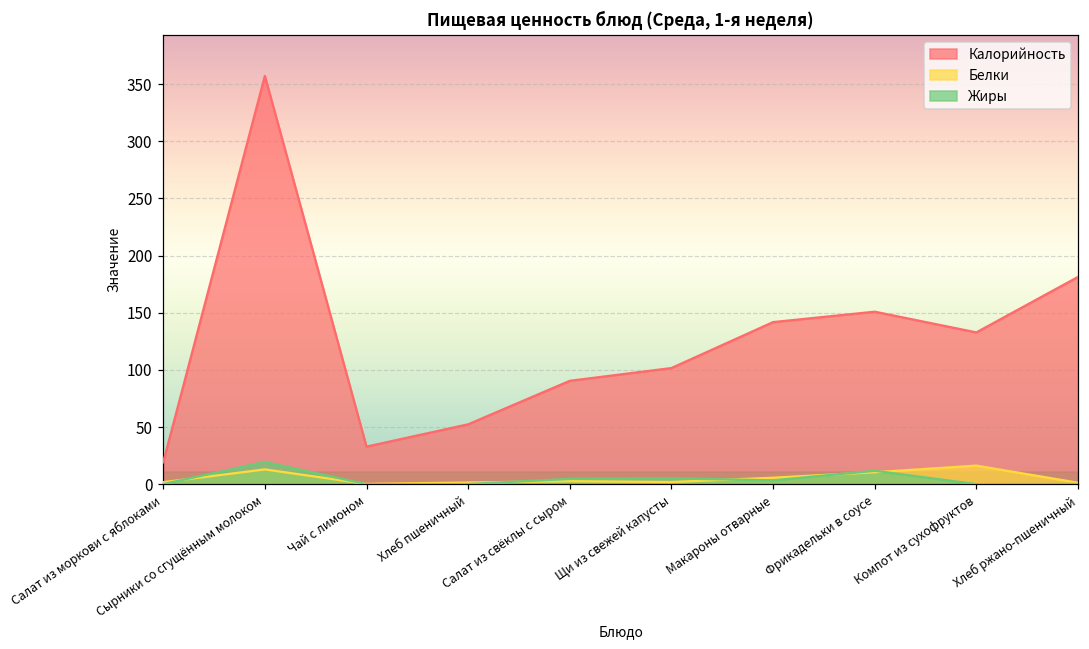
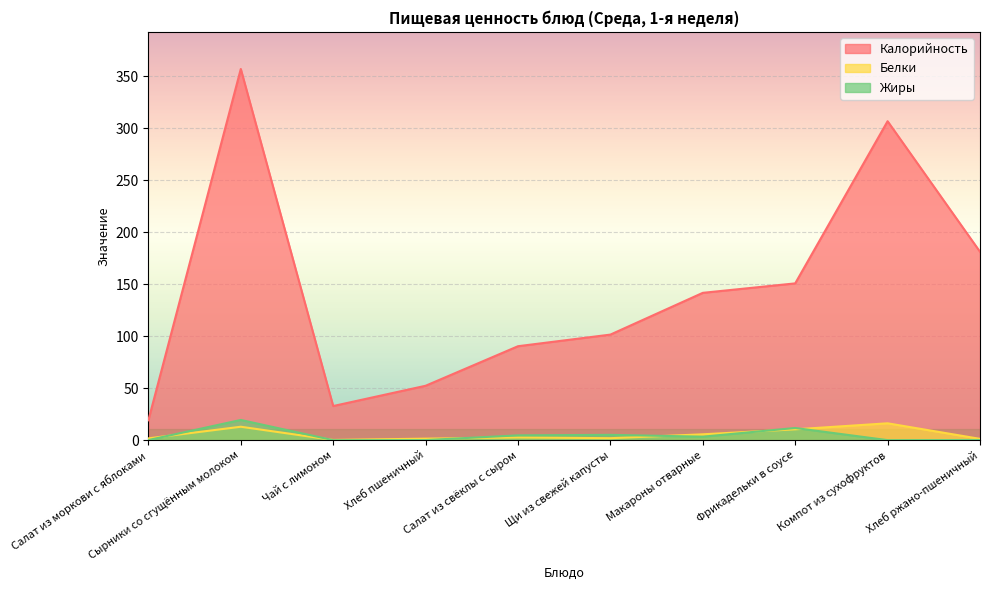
  {
    "Калорийность": {
      "Салат из моркови с яблоками": 19,
      "Сырники со сгущённым молоком": 357,
      "Чай с лимоном": 33,
      "Хлеб пшеничный": 52,
      "Салат из свёклы с сыром": 90,
      "Щи из свежей капусты": 102,
      "Макароны отварные": 142,
      "Фрикадельки в соусе": 151,
-     "Компот из сухофруктов": 133,
+     "Компот из сухофруктов": 307,
      "Хлеб ржано-пшеничный": 181
    },
    "Белки": {
      "Сырники со сгущённым молоком": 13,
      "Компот из сухофруктов": 16
    },
    "Жиры": {
      "Сырники со сгущённым молоком": 20
    }
  }
